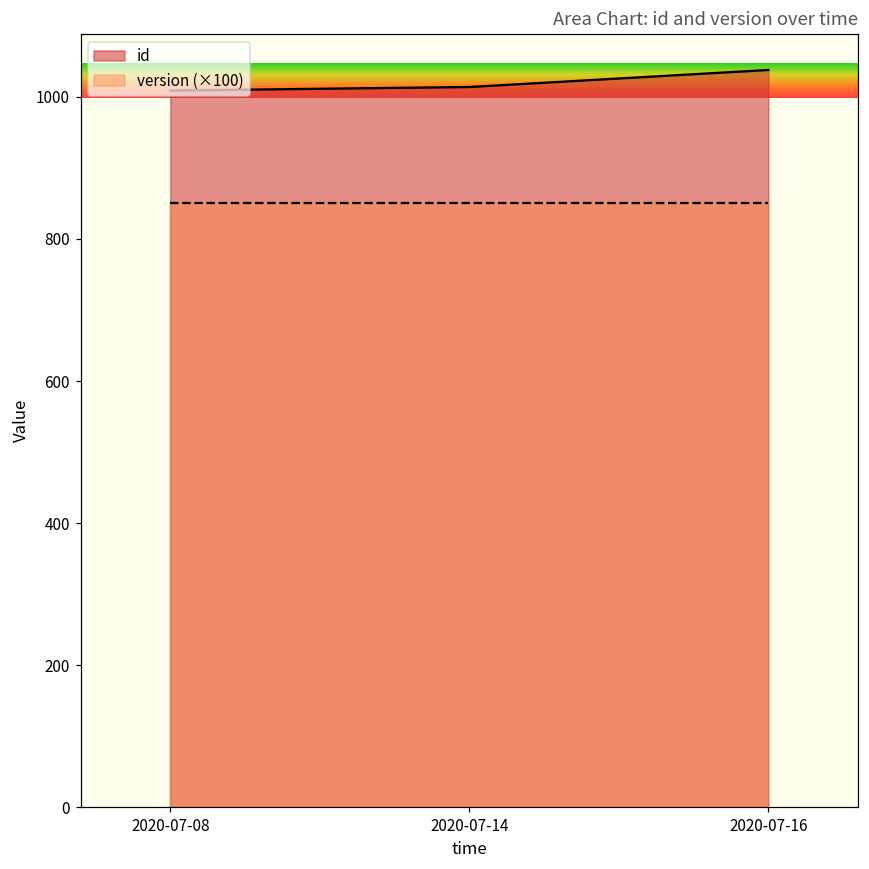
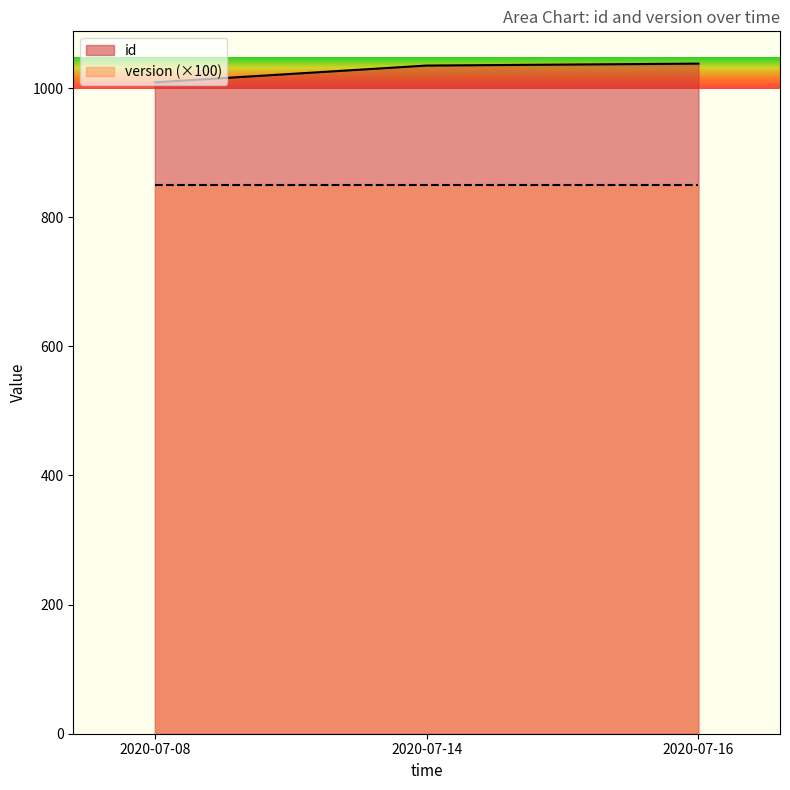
  {
    "id": {
-     "2020-07-14": 1010,
+     "2020-07-14": 1040,
      "2020-07-16": 1040
    },
    "version (×100)": {
      "2020-07-08": 850,
      "2020-07-14": 850,
      "2020-07-16": 850
    }
  }
